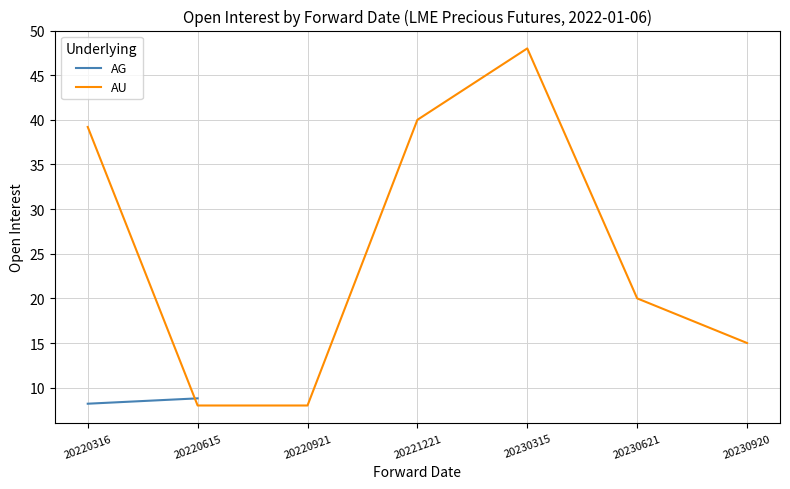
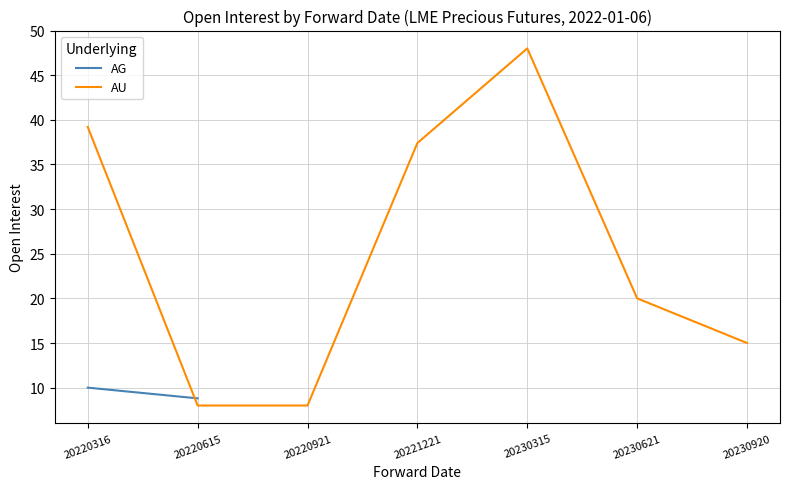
  {
    "AG": {
-     "20220316": 8,
+     "20220316": 10,
      "20220615": 9
    },
    "AU": {
      "20220316": 39,
      "20220615": 8,
      "20220921": 8,
-     "20221221": 40,
+     "20221221": 37,
      "20230315": 48,
      "20230621": 20,
      "20230920": 15
    }
  }
